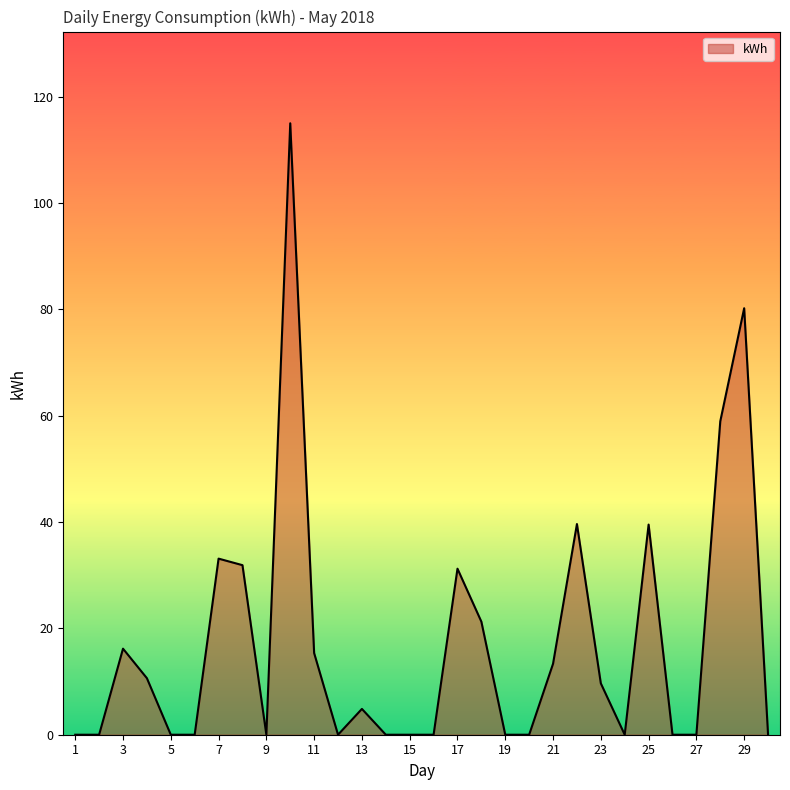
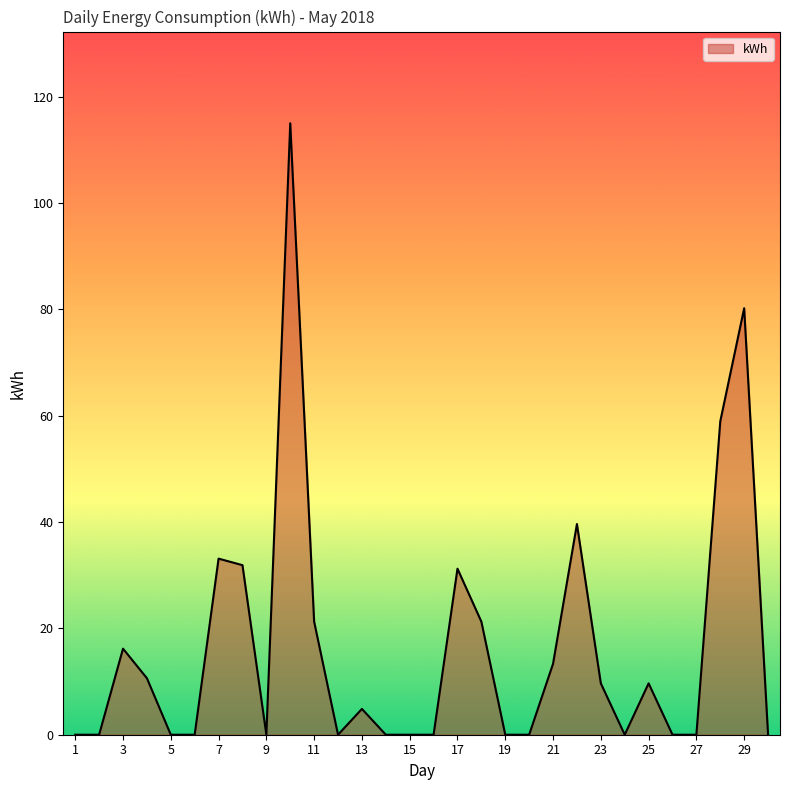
  {
    "1": 0,
    "3": 16,
    "5": 0,
    "7": 33,
    "9": 0,
-   "11": 15,
+   "11": 21,
    "13": 5,
    "15": 0,
    "17": 31,
    "19": 0,
    "21": 13,
    "23": 10,
-   "25": 40,
+   "25": 10,
    "27": 0,
    "29": 80
  }
